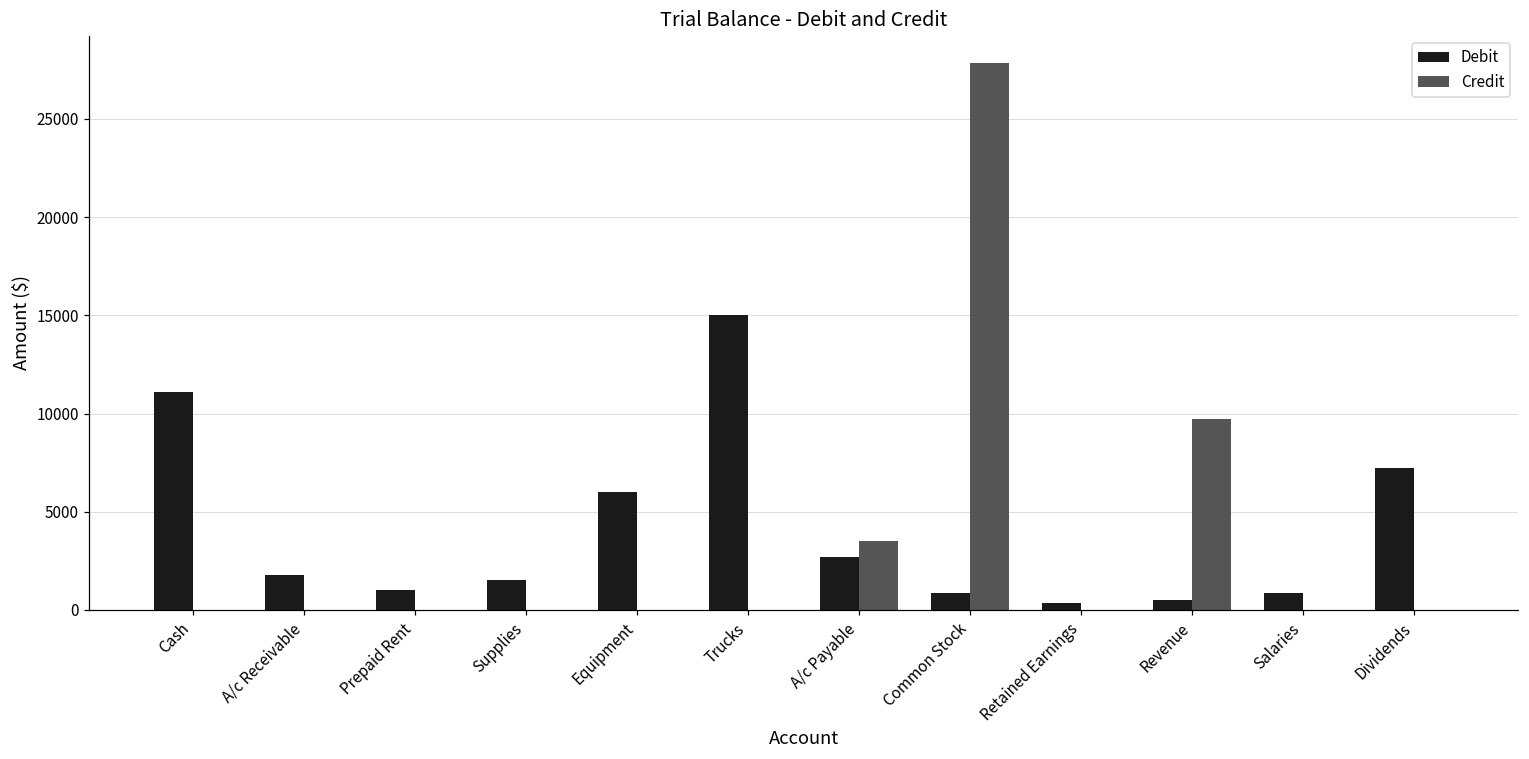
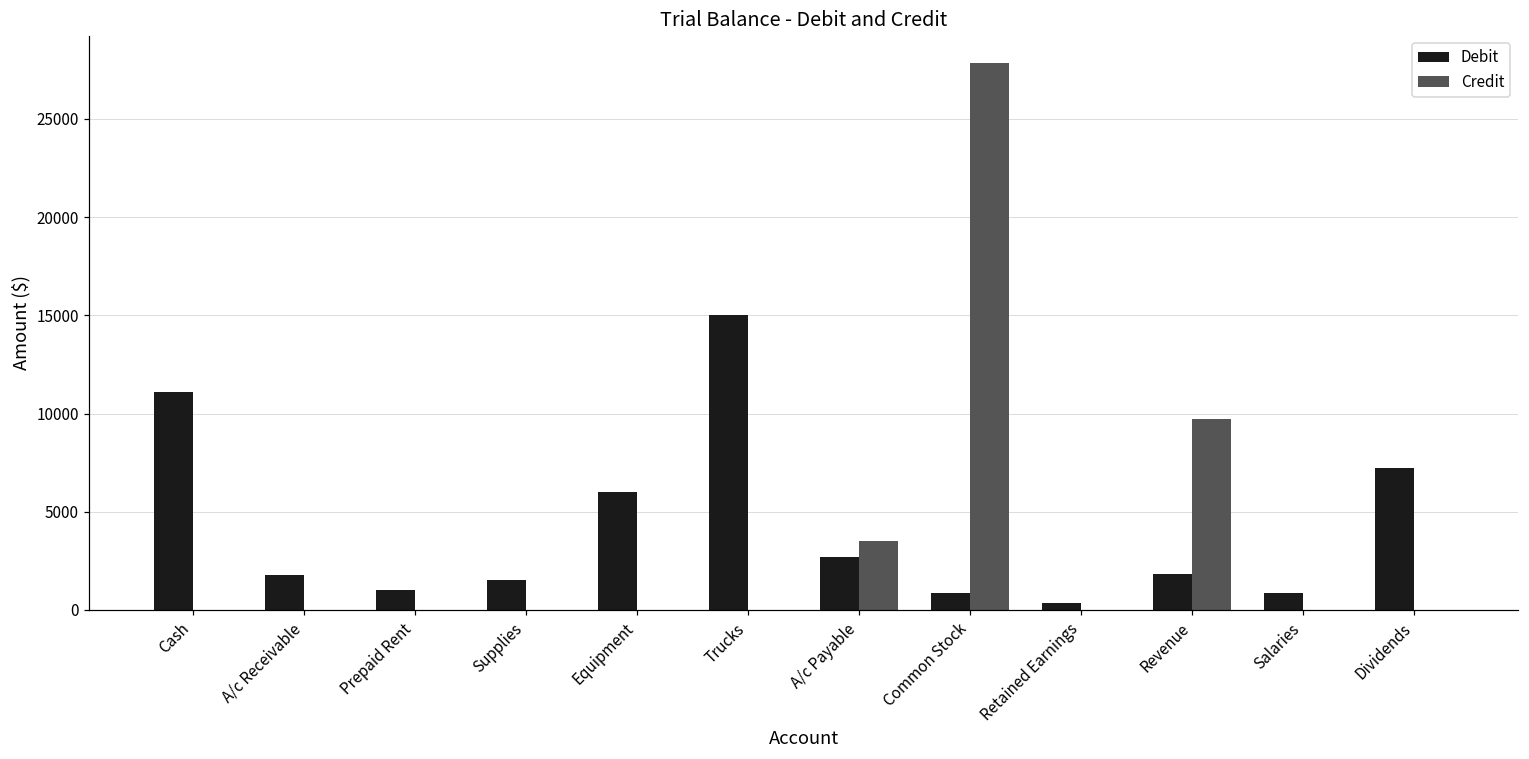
  {
    "Debit": {
      "Cash": 11100,
      "A/c Receivable": 1800,
      "Prepaid Rent": 1000,
      "Supplies": 1500,
      "Equipment": 6000,
      "Trucks": 15000,
      "A/c Payable": 2700,
      "Common Stock": 900,
      "Retained Earnings": 400,
-     "Revenue": 500,
+     "Revenue": 1800,
      "Salaries": 900,
      "Dividends": 7200
    },
    "Credit": {
      "Cash": 0,
      "A/c Receivable": 0,
      "Prepaid Rent": 0,
      "Supplies": 0,
      "Equipment": 0,
      "Trucks": 0,
      "A/c Payable": 3500,
      "Common Stock": 27900,
      "Retained Earnings": 0,
      "Revenue": 9700,
      "Salaries": 0,
      "Dividends": 0
    }
  }
